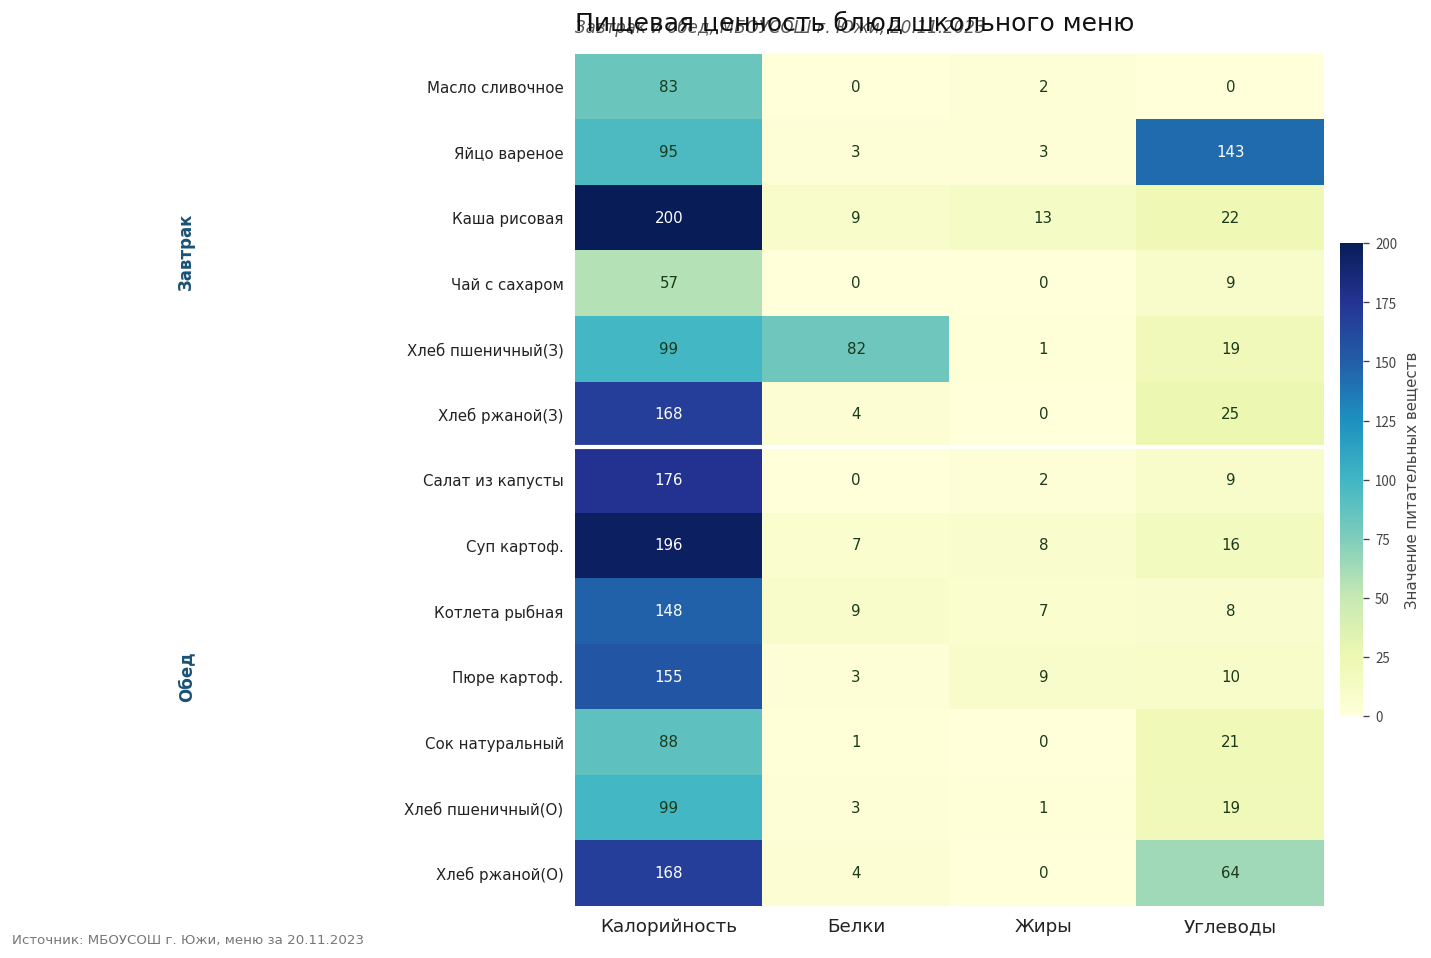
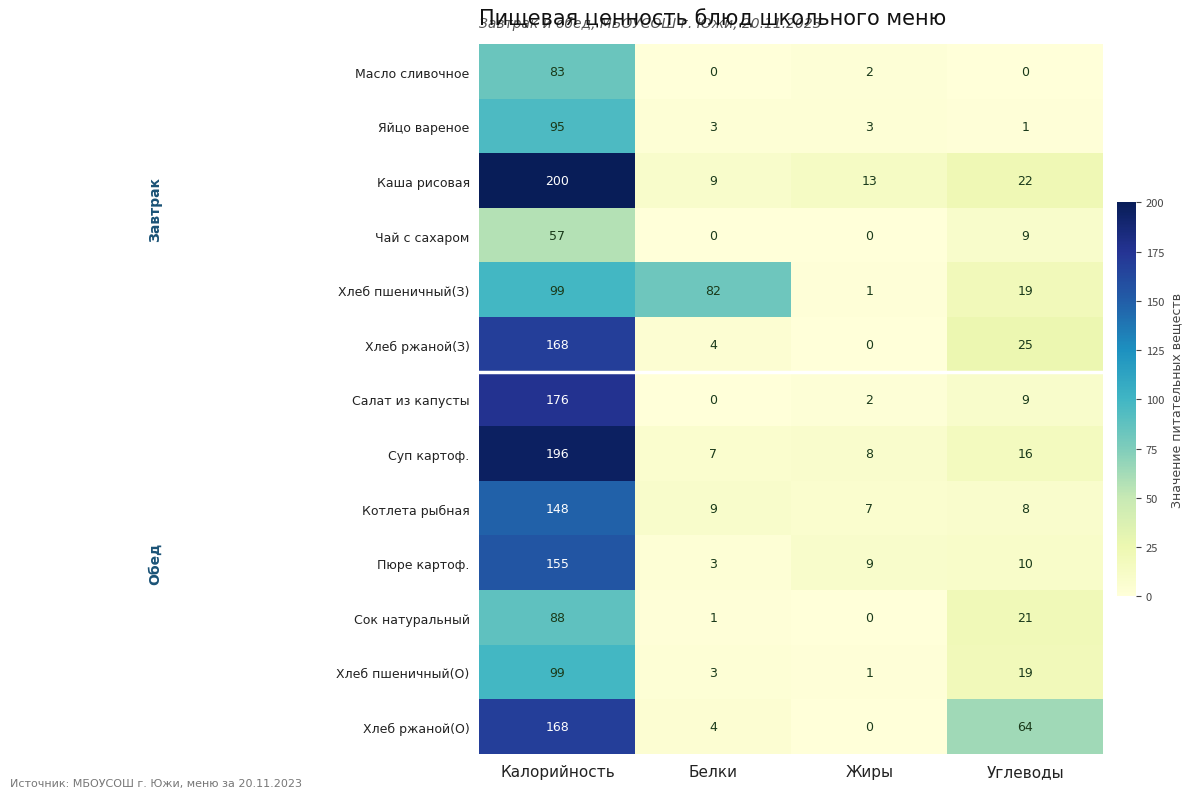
  {
    "Масло сливочное": {
      "Калорийность": 83,
      "Белки": 0,
      "Жиры": 2,
      "Углеводы": 0
    },
    "Яйцо вареное": {
      "Калорийность": 95,
      "Белки": 3,
      "Жиры": 3,
-     "Углеводы": 143
+     "Углеводы": 1
    },
    "Каша рисовая": {
      "Калорийность": 200,
      "Белки": 9,
      "Жиры": 13,
      "Углеводы": 22
    },
    "Чай с сахаром": {
      "Калорийность": 57,
      "Белки": 0,
      "Жиры": 0,
      "Углеводы": 9
    },
    "Хлеб пшеничный(З)": {
      "Калорийность": 99,
      "Белки": 82,
      "Жиры": 1,
      "Углеводы": 19
    },
    "Хлеб ржаной(З)": {
      "Калорийность": 168,
      "Белки": 4,
      "Жиры": 0,
      "Углеводы": 25
    },
    "Салат из капусты": {
      "Калорийность": 176,
      "Белки": 0,
      "Жиры": 2,
      "Углеводы": 9
    },
    "Суп картоф.": {
      "Калорийность": 196,
      "Белки": 7,
      "Жиры": 8,
      "Углеводы": 16
    },
    "Котлета рыбная": {
      "Калорийность": 148,
      "Белки": 9,
      "Жиры": 7,
      "Углеводы": 8
    },
    "Пюре картоф.": {
      "Калорийность": 155,
      "Белки": 3,
      "Жиры": 9,
      "Углеводы": 10
    },
    "Сок натуральный": {
      "Калорийность": 88,
      "Белки": 1,
      "Жиры": 0,
      "Углеводы": 21
    },
    "Хлеб пшеничный(О)": {
      "Калорийность": 99,
      "Белки": 3,
      "Жиры": 1,
      "Углеводы": 19
    },
    "Хлеб ржаной(О)": {
      "Калорийность": 168,
      "Белки": 4,
      "Жиры": 0,
      "Углеводы": 64
    }
  }
